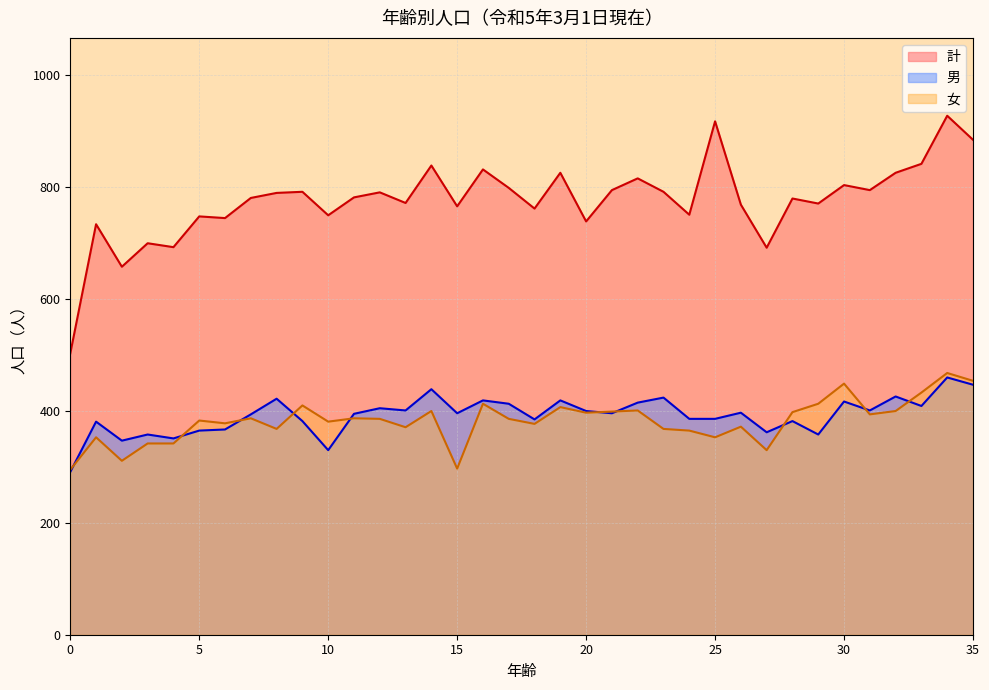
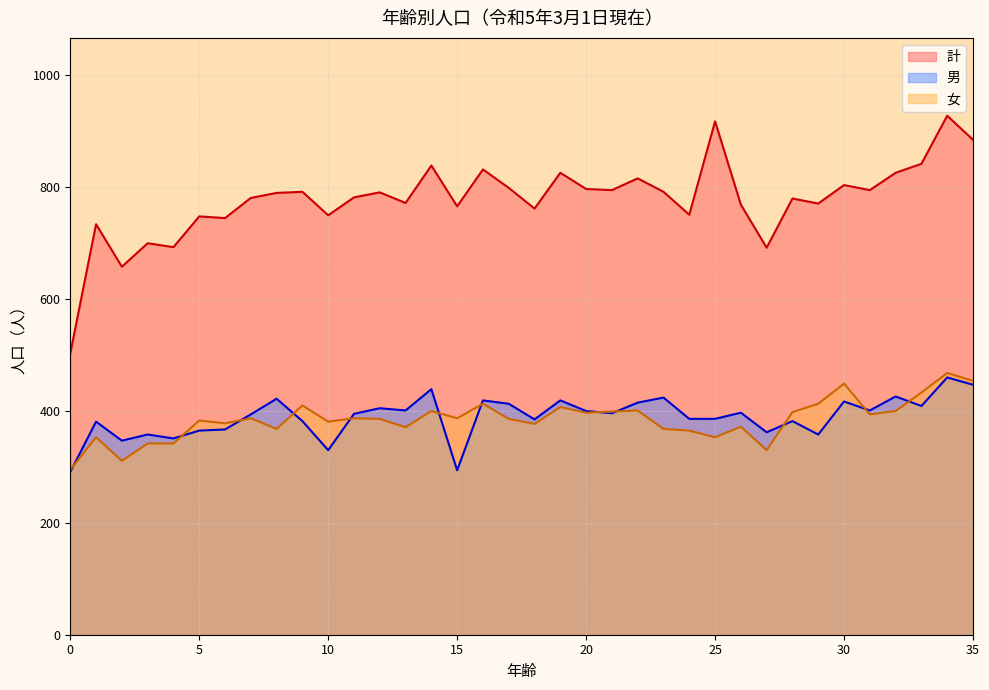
  {
    "計": {
      "0": 500,
      "5": 750,
      "10": 750,
      "15": 770,
-     "20": 740,
+     "20": 800,
      "25": 920,
      "30": 800,
      "35": 890
    },
    "男": {
      "5": 370,
      "10": 330,
-     "15": 400,
+     "15": 290,
      "25": 390,
      "30": 420,
      "35": 450
    },
    "女": {
      "5": 380,
      "10": 380,
-     "15": 300,
+     "15": 390,
      "25": 350,
      "30": 450,
      "35": 450
    }
  }
